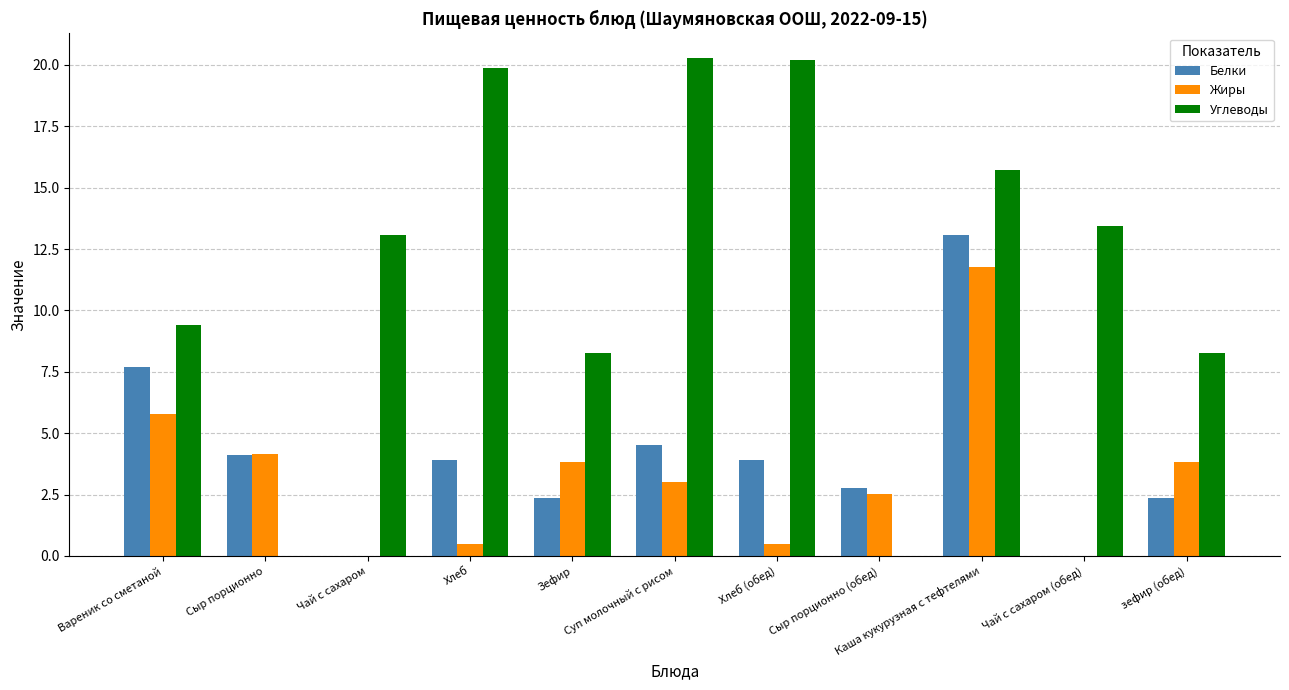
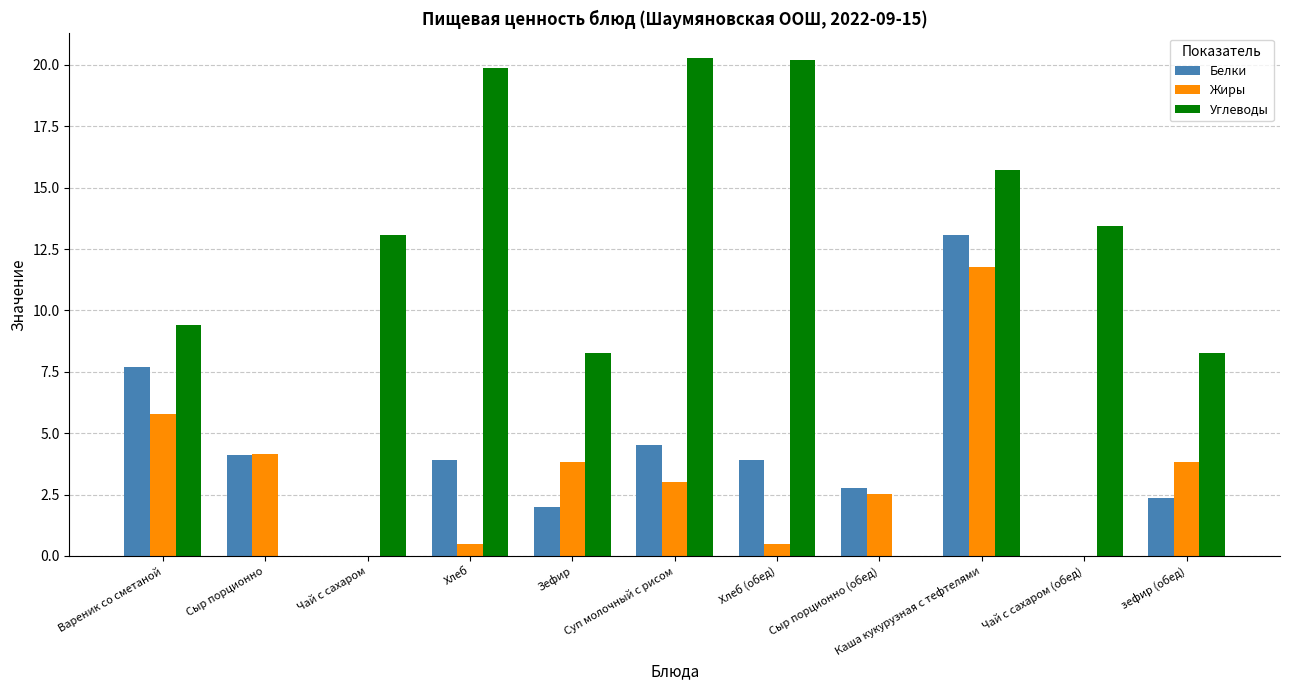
  {
    "Белки": {
      "Вареник со сметаной": 7.7,
      "Сыр порционно": 4.1,
      "Чай с сахаром": 0.0,
      "Хлеб": 3.9,
-     "Зефир": 2.3,
+     "Зефир": 2.0,
      "Суп молочный с рисом": 4.5,
      "Хлеб (обед)": 3.9,
      "Сыр порционно (обед)": 2.8,
      "Каша кукурузная с тефтелями": 13.1,
      "Чай с сахаром (обед)": 0.0,
      "зефир (обед)": 2.3
    },
    "Жиры": {
      "Вареник со сметаной": 5.8,
      "Сыр порционно": 4.2,
      "Чай с сахаром": 0.0,
      "Хлеб": 0.5,
      "Зефир": 3.8,
      "Суп молочный с рисом": 3.0,
      "Хлеб (обед)": 0.5,
      "Сыр порционно (обед)": 2.5,
      "Каша кукурузная с тефтелями": 11.8,
      "Чай с сахаром (обед)": 0.0,
      "зефир (обед)": 3.8
    },
    "Углеводы": {
      "Вареник со сметаной": 9.4,
      "Сыр порционно": 0.0,
      "Чай с сахаром": 13.1,
      "Хлеб": 19.9,
      "Зефир": 8.3,
      "Суп молочный с рисом": 20.3,
      "Хлеб (обед)": 20.2,
      "Сыр порционно (обед)": 0.0,
      "Каша кукурузная с тефтелями": 15.7,
      "Чай с сахаром (обед)": 13.5,
      "зефир (обед)": 8.3
    }
  }
